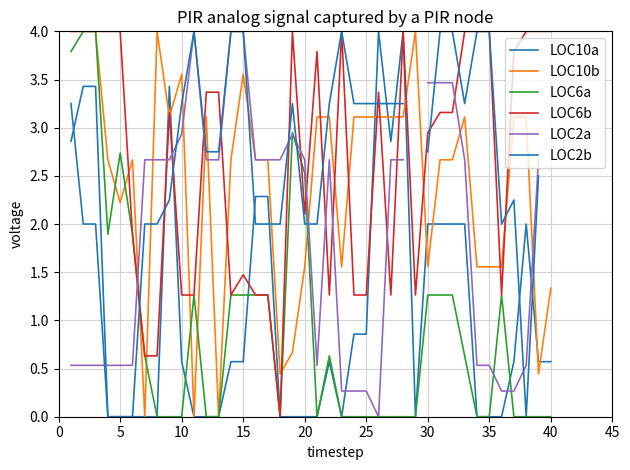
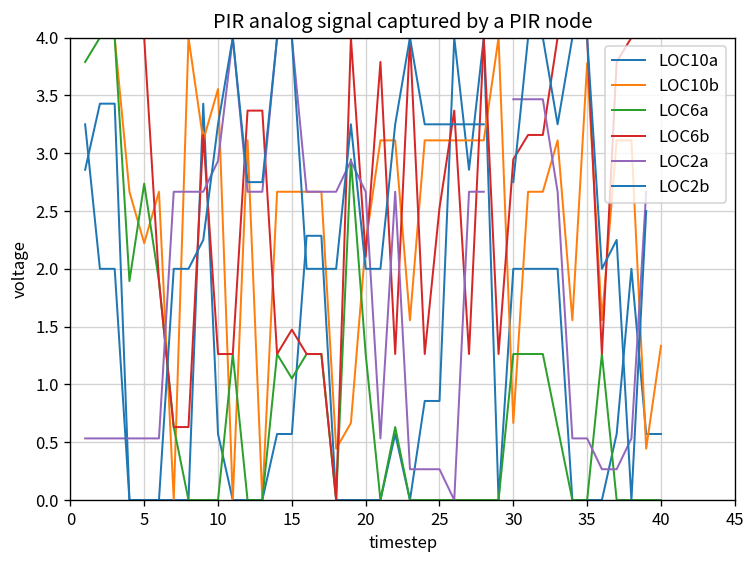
  {
    "LOC10b": {
      "5": 2.2,
      "10": 3.6,
-     "15": 3.6,
-     "20": 1.6,
+     "15": 2.7,
+     "20": 2.2,
      "25": 3.1,
-     "30": 1.6,
-     "35": 1.6,
+     "30": 0.7,
+     "35": 3.8,
      "40": 1.3
    },
    "LOC6a": {
      "5": 2.7,
      "10": 0.0,
-     "15": 1.3,
-     "20": 2.5,
+     "15": 1.1,
+     "20": 1.3,
      "25": 0.0,
      "30": 1.3,
      "40": 0.0
    },
    "LOC6b": {
      "5": 4.0,
      "10": 1.3,
      "15": 1.5,
      "20": 2.1,
-     "25": 1.3,
+     "25": 2.5,
      "30": 2.9,
      "40": 4.0
    },
    "LOC2a": {
      "5": 0.5,
      "10": 2.9,
      "20": 2.7,
      "25": 0.3,
      "30": 3.5,
      "35": 0.5
    }
  }
